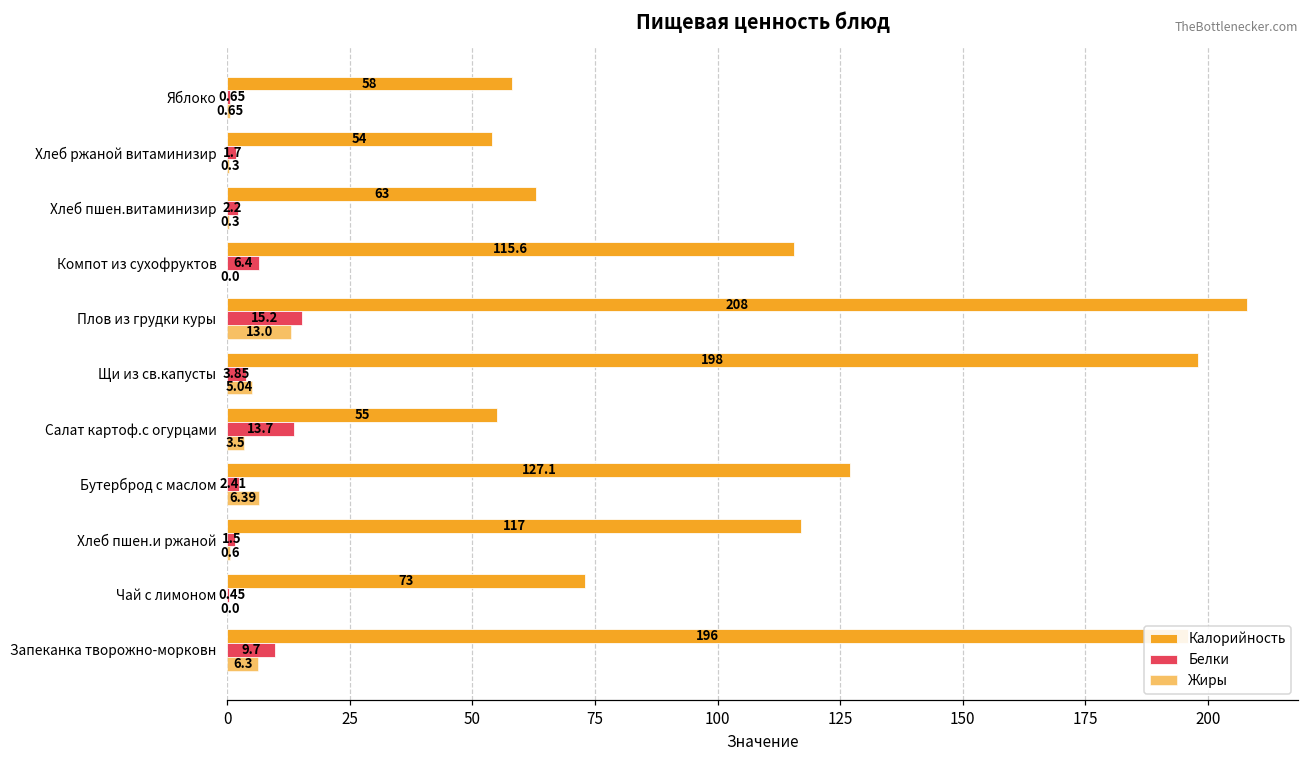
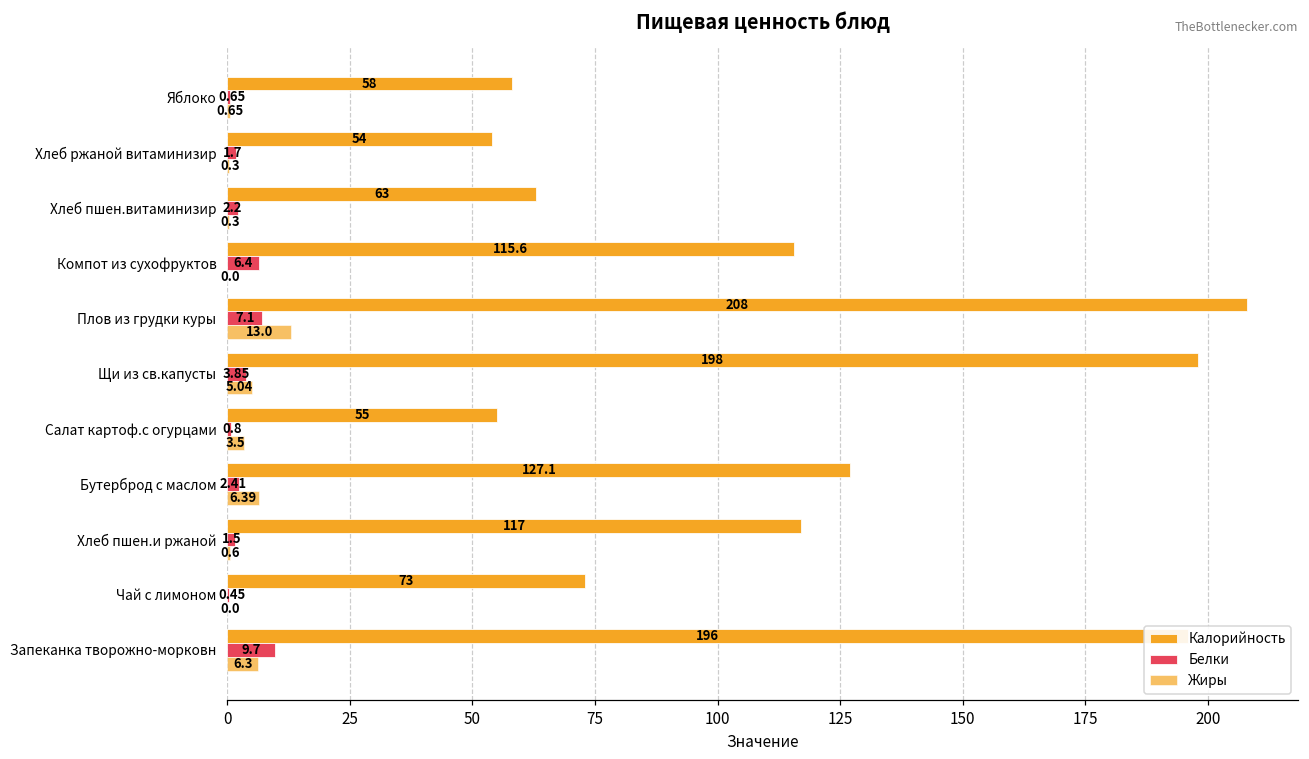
  {
    "Белки": {
      "Яблоко": 0.65,
      "Хлеб ржаной витаминизир": 1.7,
      "Хлеб пшен.витаминизир": 2.2,
      "Компот из сухофруктов": 6.4,
-     "Плов из грудки куры": 15.2,
+     "Плов из грудки куры": 7.1,
      "Щи из св.капусты": 3.85,
-     "Салат картоф.с огурцами": 13.7,
+     "Салат картоф.с огурцами": 0.8,
      "Бутерброд с маслом": 2.41,
      "Хлеб пшен.и ржаной": 1.5,
      "Чай с лимоном": 0.45,
      "Запеканка творожно-морковн": 9.7
    }
  }
